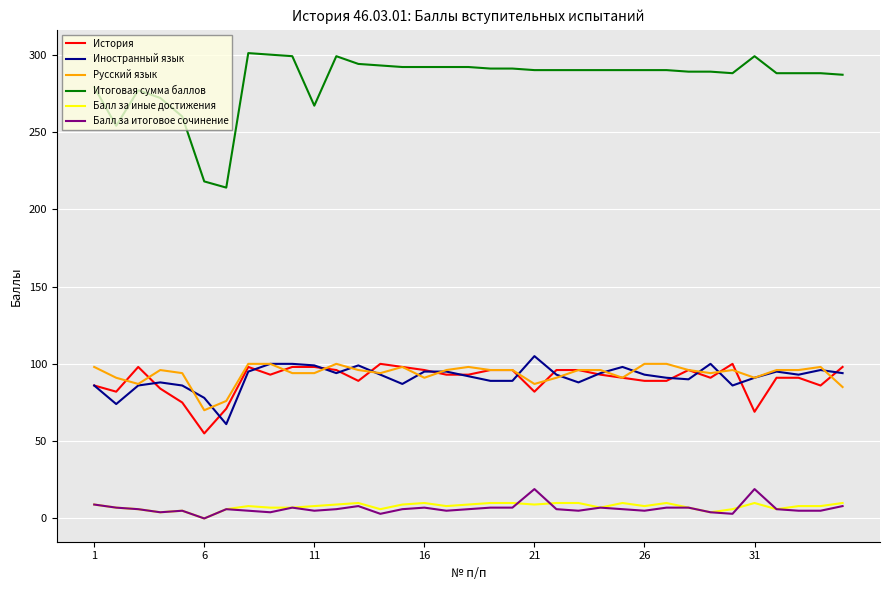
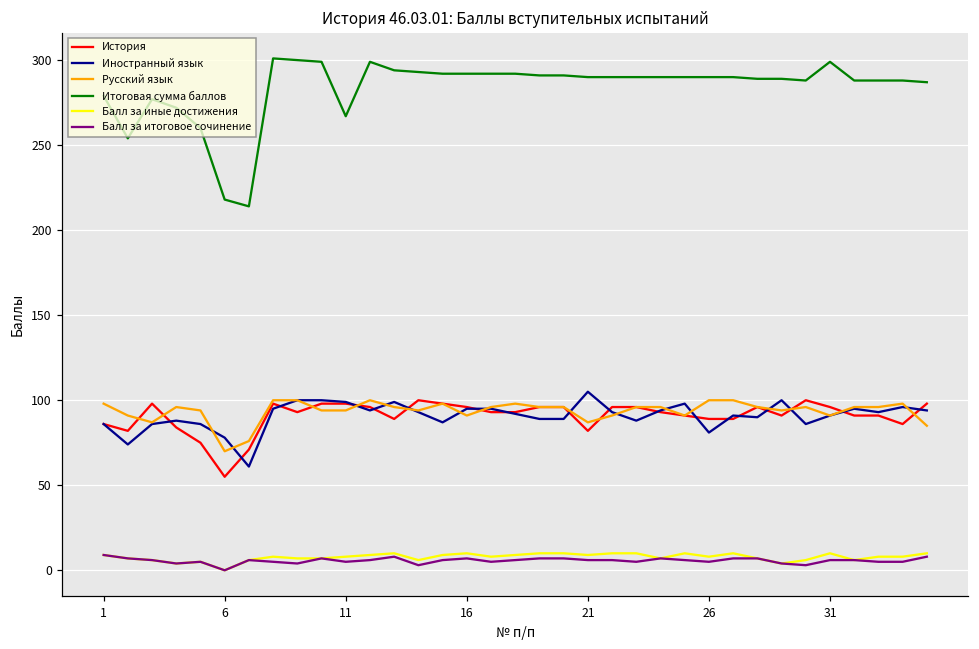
  {
    "История": {
      "6": 55,
      "21": 82,
      "26": 89,
-     "31": 69
+     "31": 96
    },
    "Иностранный язык": {
      "6": 78,
      "21": 105,
-     "26": 93
+     "26": 81
    },
    "Русский язык": {
      "1": 98,
      "6": 70,
      "11": 94,
      "16": 91,
      "21": 87,
      "26": 100
    },
    "Итоговая сумма баллов": {
      "6": 218,
      "11": 267,
      "16": 292,
      "21": 290,
      "26": 290,
      "31": 299
    },
    "Балл за иные достижения": {
      "11": 8,
      "16": 10,
      "21": 9,
      "26": 8,
      "31": 10
    },
    "Балл за итоговое сочинение": {
      "11": 5,
      "16": 7,
-     "21": 19,
+     "21": 6,
      "26": 5,
-     "31": 19
+     "31": 6
    }
  }
